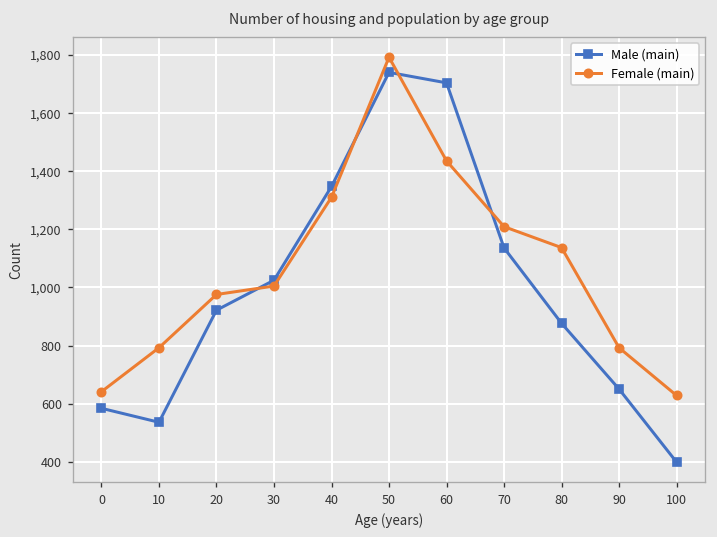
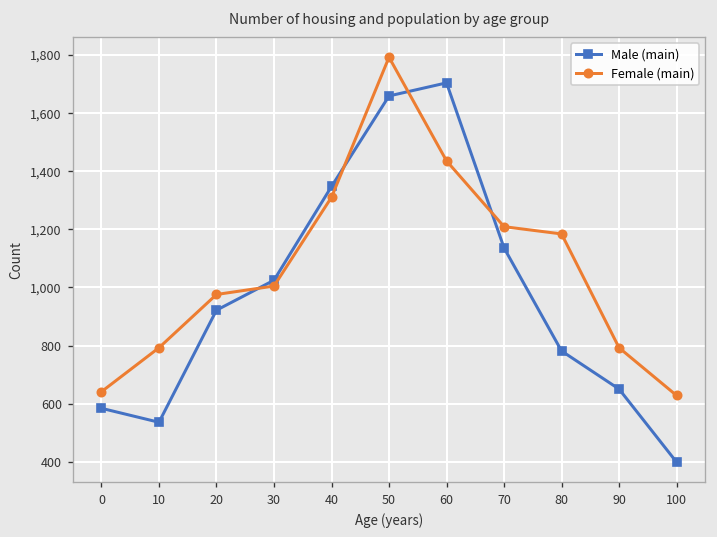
  {
    "Male (main)": {
      "0": "590",
      "10": "540",
      "20": "920",
      "30": "1,030",
      "40": "1,350",
-     "50": "1,740",
+     "50": "1,660",
      "60": "1,700",
      "70": "1,140",
-     "80": "880",
+     "80": "780",
      "90": "650",
      "100": "400"
    },
    "Female (main)": {
      "0": "640",
      "10": "790",
      "20": "980",
      "30": "1,010",
      "40": "1,310",
      "50": "1,790",
      "60": "1,440",
      "70": "1,210",
-     "80": "1,140",
+     "80": "1,180",
      "90": "790",
      "100": "630"
    }
  }
